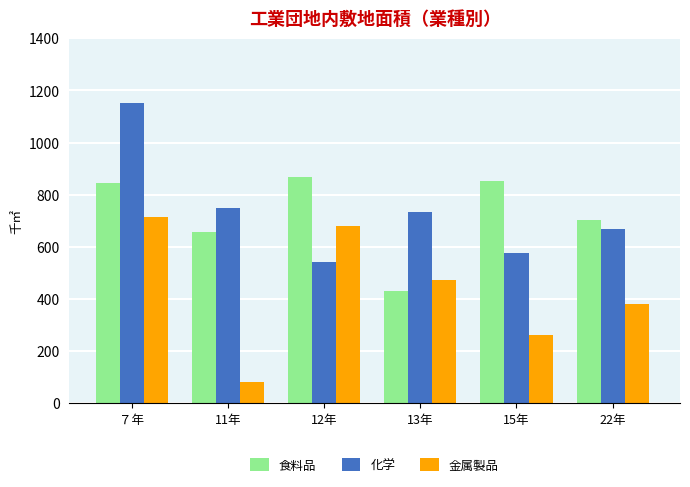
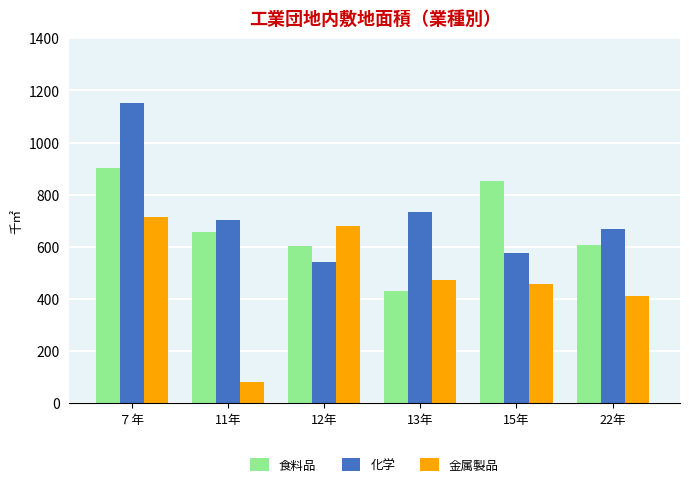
  {
    "食料品": {
-     "７年": 850,
+     "７年": 900,
      "11年": 660,
-     "12年": 870,
+     "12年": 600,
      "13年": 430,
      "15年": 850,
-     "22年": 700
+     "22年": 610
    },
    "化学": {
      "７年": 1150,
-     "11年": 750,
+     "11年": 700,
      "12年": 540,
      "13年": 730,
      "15年": 580,
      "22年": 670
    },
    "金属製品": {
      "７年": 720,
      "11年": 80,
      "12年": 680,
      "13年": 470,
-     "15年": 260,
-     "22年": 380
+     "15年": 460,
+     "22年": 410
    }
  }
